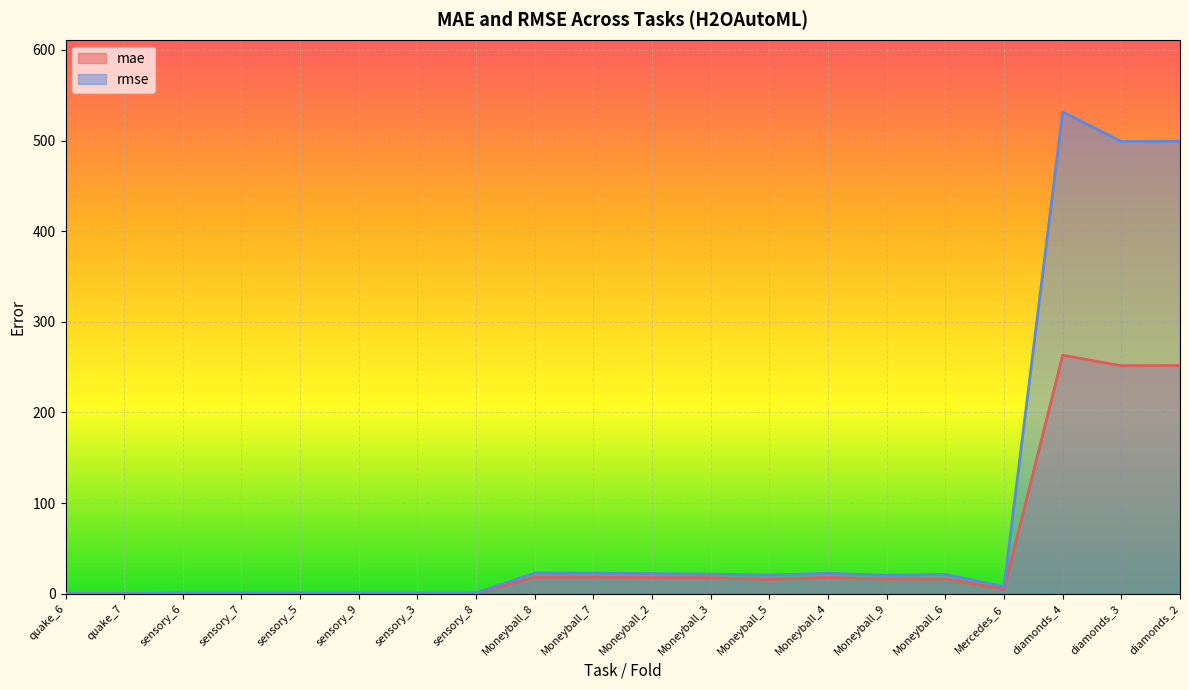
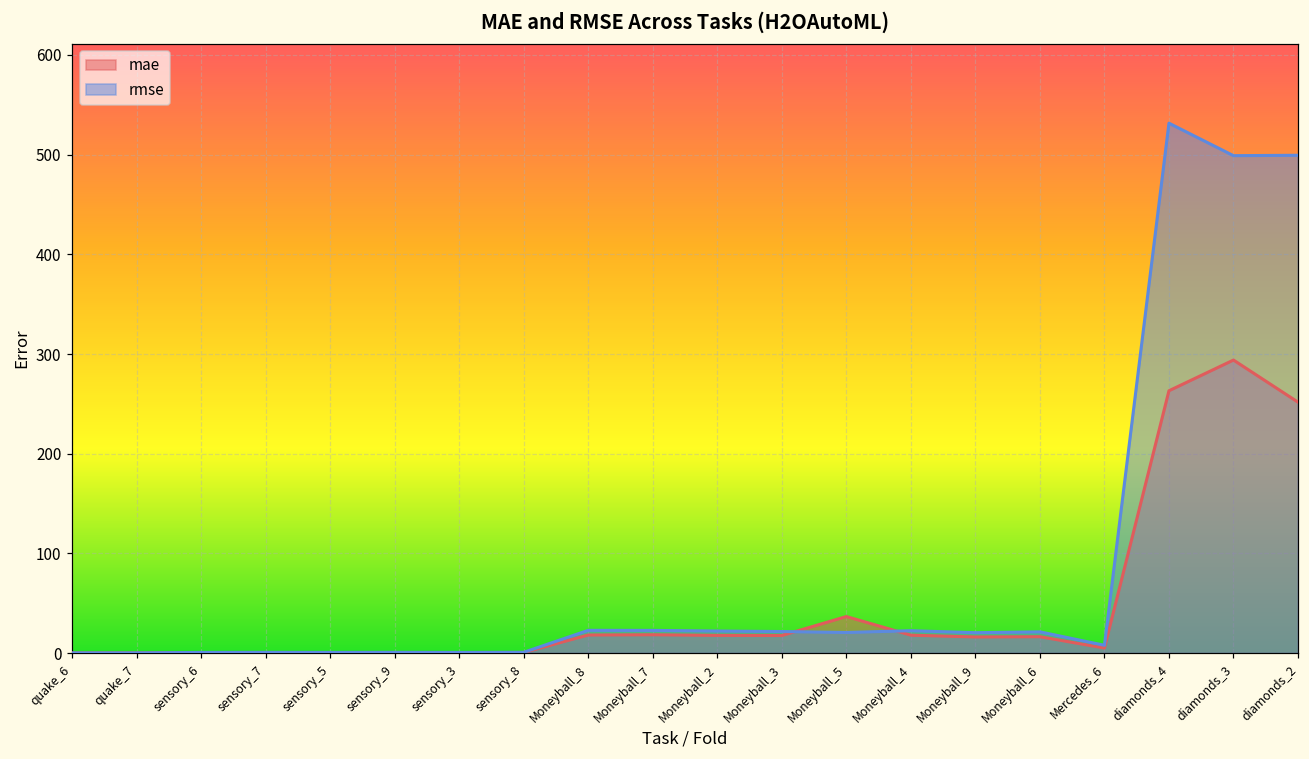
  {
    "mae": {
      "Moneyball_8": 20,
      "Moneyball_7": 20,
      "Moneyball_2": 20,
      "Moneyball_3": 20,
-     "Moneyball_5": 20,
+     "Moneyball_5": 40,
      "Moneyball_4": 20,
      "Moneyball_9": 20,
      "Moneyball_6": 20,
      "diamonds_4": 260,
-     "diamonds_3": 250,
+     "diamonds_3": 290,
      "diamonds_2": 250
    },
    "rmse": {
      "Moneyball_8": 20,
      "Moneyball_7": 20,
      "Moneyball_2": 20,
      "Moneyball_3": 20,
      "Moneyball_5": 20,
      "Moneyball_4": 20,
      "Moneyball_9": 20,
      "Moneyball_6": 20,
      "diamonds_4": 530,
      "diamonds_3": 500,
      "diamonds_2": 500
    }
  }
